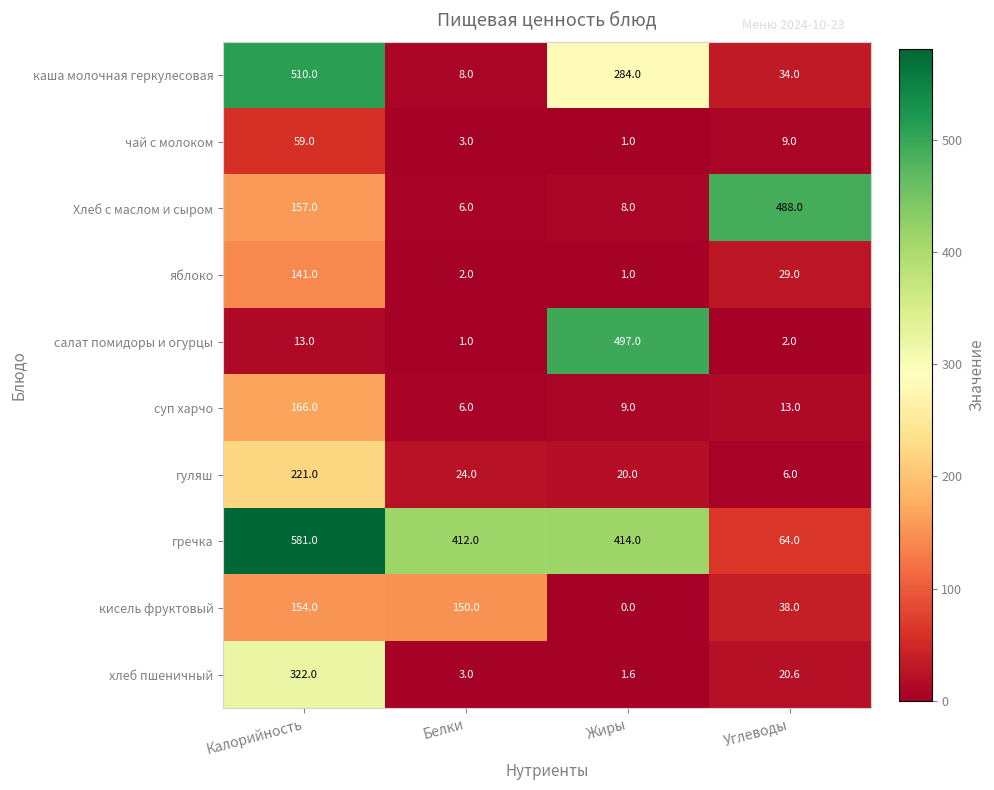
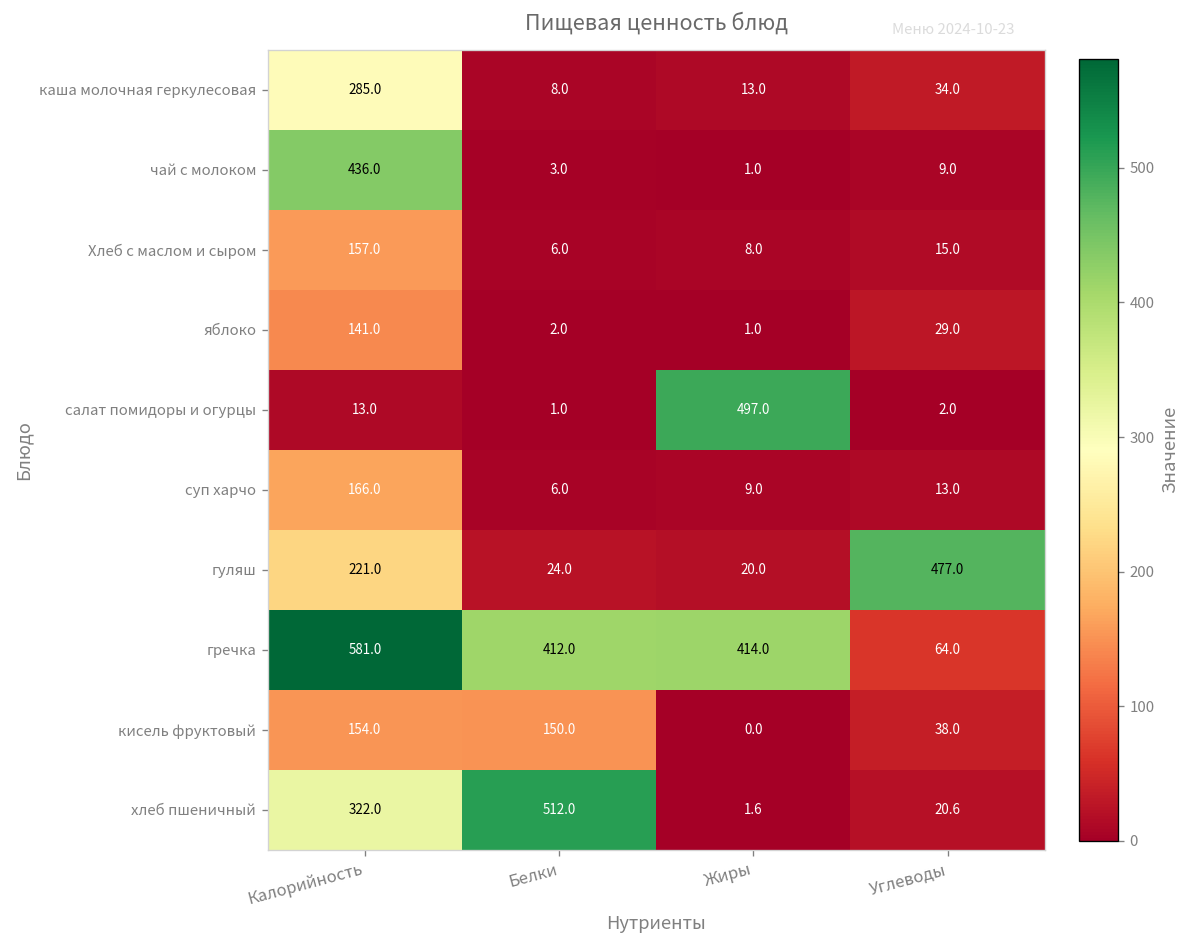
  {
    "каша молочная геркулесовая": {
-     "Калорийность": 510.0,
+     "Калорийность": 285.0,
      "Белки": 8.0,
-     "Жиры": 284.0,
+     "Жиры": 13.0,
      "Углеводы": 34.0
    },
    "чай с молоком": {
-     "Калорийность": 59.0,
+     "Калорийность": 436.0,
      "Белки": 3.0,
      "Жиры": 1.0,
      "Углеводы": 9.0
    },
    "Хлеб с маслом и сыром": {
      "Калорийность": 157.0,
      "Белки": 6.0,
      "Жиры": 8.0,
-     "Углеводы": 488.0
+     "Углеводы": 15.0
    },
    "яблоко": {
      "Калорийность": 141.0,
      "Белки": 2.0,
      "Жиры": 1.0,
      "Углеводы": 29.0
    },
    "салат помидоры и огурцы": {
      "Калорийность": 13.0,
      "Белки": 1.0,
      "Жиры": 497.0,
      "Углеводы": 2.0
    },
    "суп харчо": {
      "Калорийность": 166.0,
      "Белки": 6.0,
      "Жиры": 9.0,
      "Углеводы": 13.0
    },
    "гуляш": {
      "Калорийность": 221.0,
      "Белки": 24.0,
      "Жиры": 20.0,
-     "Углеводы": 6.0
+     "Углеводы": 477.0
    },
    "гречка": {
      "Калорийность": 581.0,
      "Белки": 412.0,
      "Жиры": 414.0,
      "Углеводы": 64.0
    },
    "кисель фруктовый": {
      "Калорийность": 154.0,
      "Белки": 150.0,
      "Жиры": 0.0,
      "Углеводы": 38.0
    },
    "хлеб пшеничный": {
      "Калорийность": 322.0,
-     "Белки": 3.0,
+     "Белки": 512.0,
      "Жиры": 1.6,
      "Углеводы": 20.6
    }
  }
